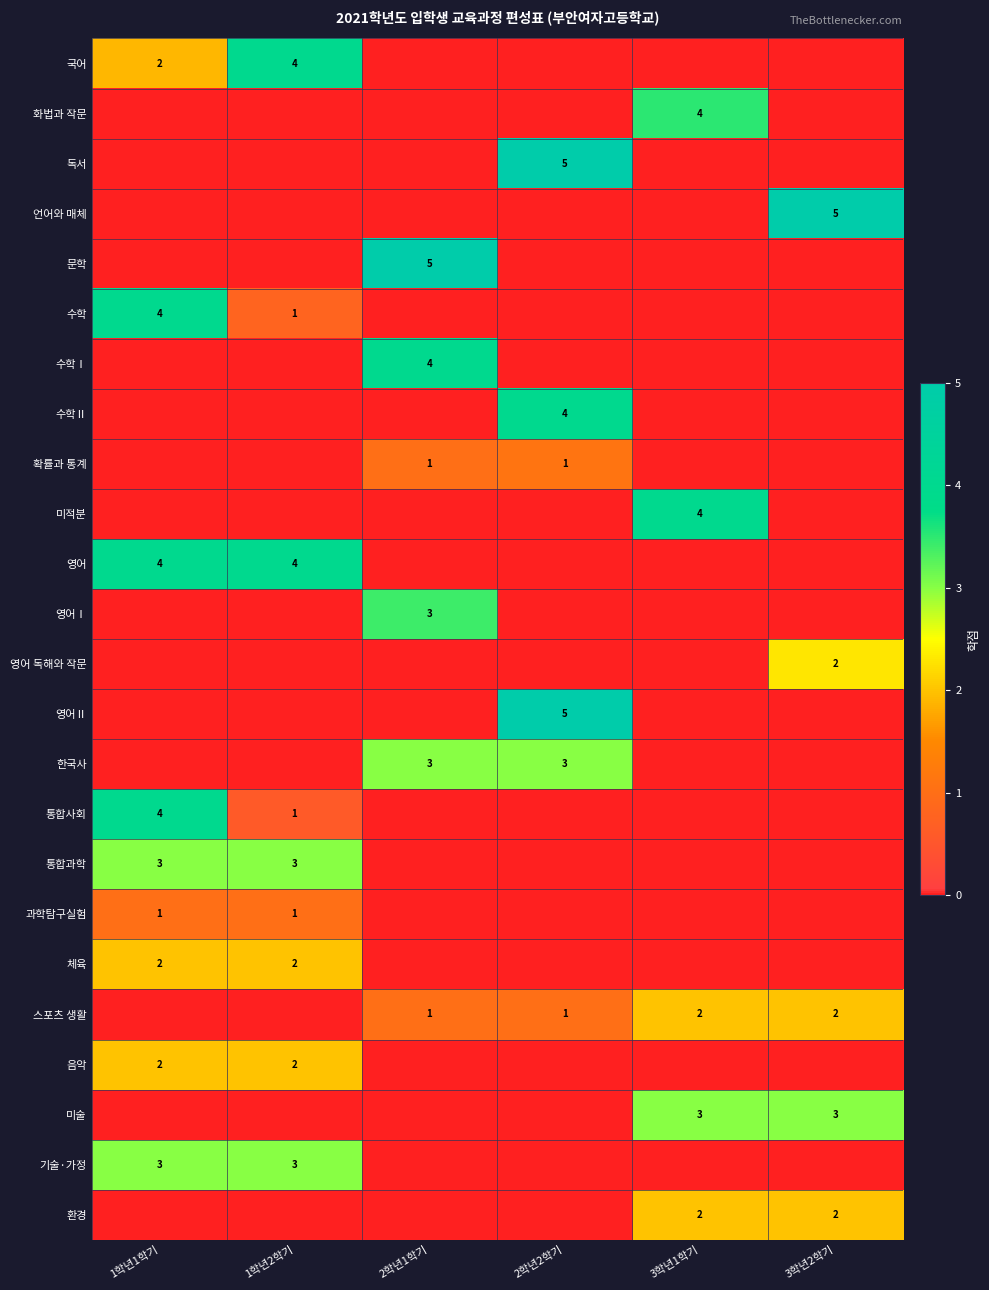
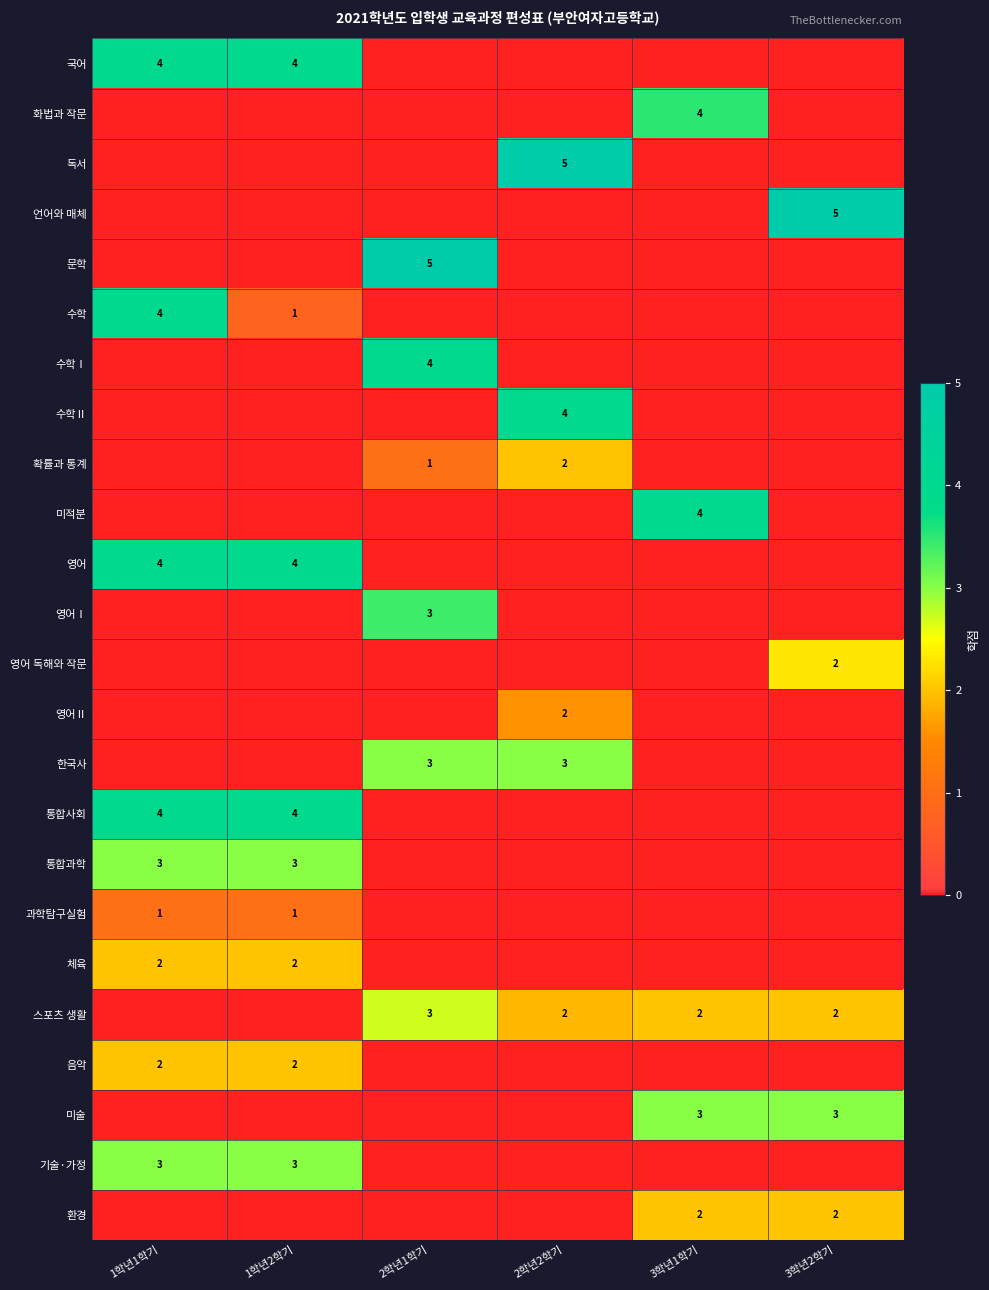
  {
    "국어": {
-     "1학년1학기": 2,
+     "1학년1학기": 4,
      "1학년2학기": 4
    },
    "화법과 작문": {
      "3학년1학기": 4
    },
    "독서": {
      "2학년2학기": 5
    },
    "언어와 매체": {
      "3학년2학기": 5
    },
    "문학": {
      "2학년1학기": 5
    },
    "수학": {
      "1학년1학기": 4,
      "1학년2학기": 1
    },
    "수학Ⅰ": {
      "2학년1학기": 4
    },
    "수학Ⅱ": {
      "2학년2학기": 4
    },
    "확률과 통계": {
      "2학년1학기": 1,
-     "2학년2학기": 1
+     "2학년2학기": 2
    },
    "미적분": {
      "3학년1학기": 4
    },
    "영어": {
      "1학년1학기": 4,
      "1학년2학기": 4
    },
    "영어Ⅰ": {
      "2학년1학기": 3
    },
    "영어 독해와 작문": {
      "3학년2학기": 2
    },
    "영어Ⅱ": {
-     "2학년2학기": 5
+     "2학년2학기": 2
    },
    "한국사": {
      "2학년1학기": 3,
      "2학년2학기": 3
    },
    "통합사회": {
      "1학년1학기": 4,
-     "1학년2학기": 1
+     "1학년2학기": 4
    },
    "통합과학": {
      "1학년1학기": 3,
      "1학년2학기": 3
    },
    "과학탐구실험": {
      "1학년1학기": 1,
      "1학년2학기": 1
    },
    "체육": {
      "1학년1학기": 2,
      "1학년2학기": 2
    },
    "스포츠 생활": {
-     "2학년1학기": 1,
-     "2학년2학기": 1,
+     "2학년1학기": 3,
+     "2학년2학기": 2,
      "3학년1학기": 2,
      "3학년2학기": 2
    },
    "음악": {
      "1학년1학기": 2,
      "1학년2학기": 2
    },
    "미술": {
      "3학년1학기": 3,
      "3학년2학기": 3
    },
    "기술·가정": {
      "1학년1학기": 3,
      "1학년2학기": 3
    },
    "환경": {
      "3학년1학기": 2,
      "3학년2학기": 2
    }
  }
